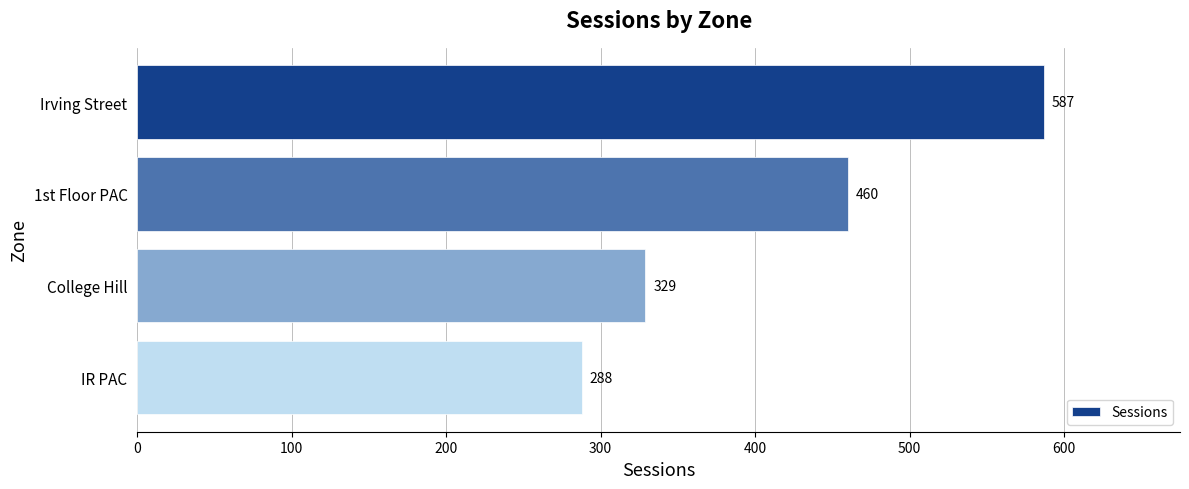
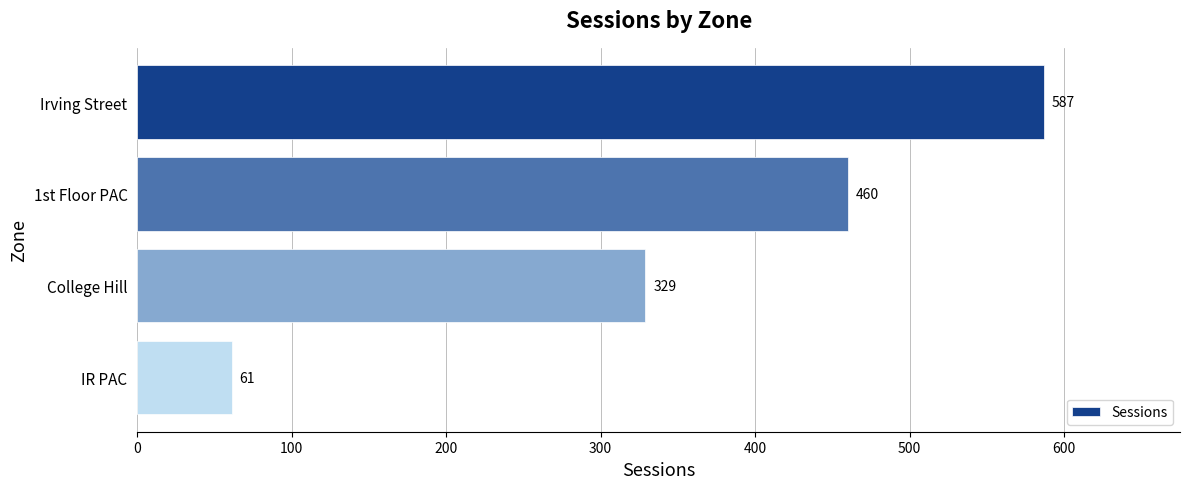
  {
    "Irving Street": 587,
    "1st Floor PAC": 460,
    "College Hill": 329,
-   "IR PAC": 288
+   "IR PAC": 61
  }
